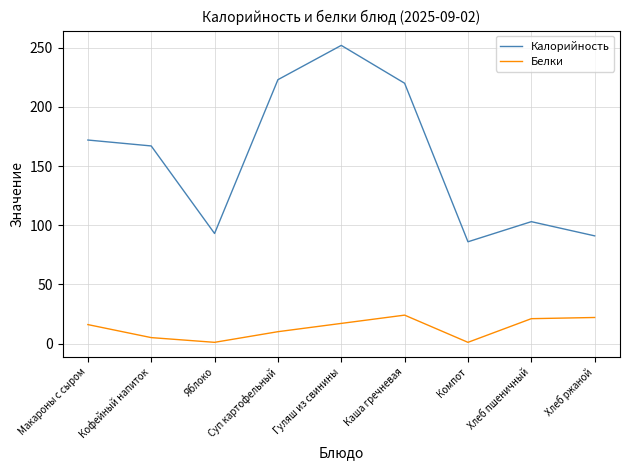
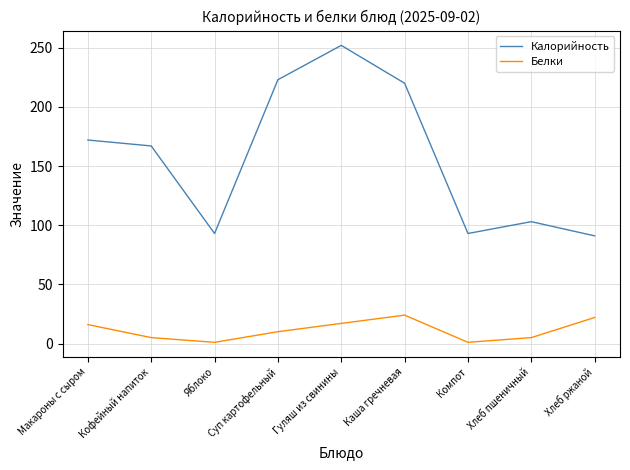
  {
    "Калорийность": {
      "Макароны с сыром": 172,
      "Кофейный напиток": 167,
      "Яблоко": 93,
      "Суп картофельный": 223,
      "Гуляш из свинины": 252,
      "Каша гречневая": 220,
-     "Компот": 86,
+     "Компот": 93,
      "Хлеб пшеничный": 103,
      "Хлеб ржаной": 91
    },
    "Белки": {
      "Макароны с сыром": 16,
      "Кофейный напиток": 5,
      "Яблоко": 1,
      "Суп картофельный": 10,
      "Гуляш из свинины": 17,
      "Каша гречневая": 24,
      "Компот": 1,
-     "Хлеб пшеничный": 21,
+     "Хлеб пшеничный": 5,
      "Хлеб ржаной": 22
    }
  }
